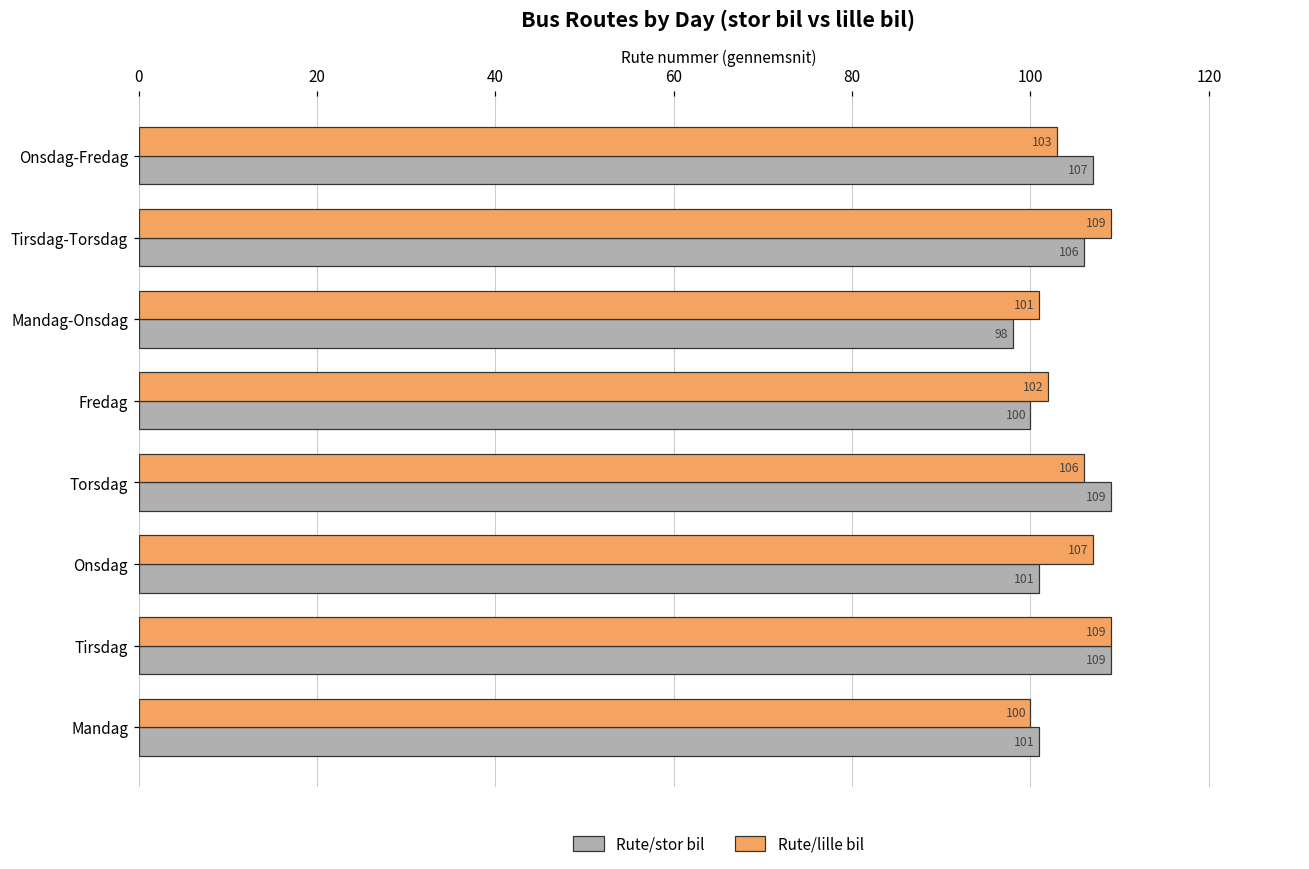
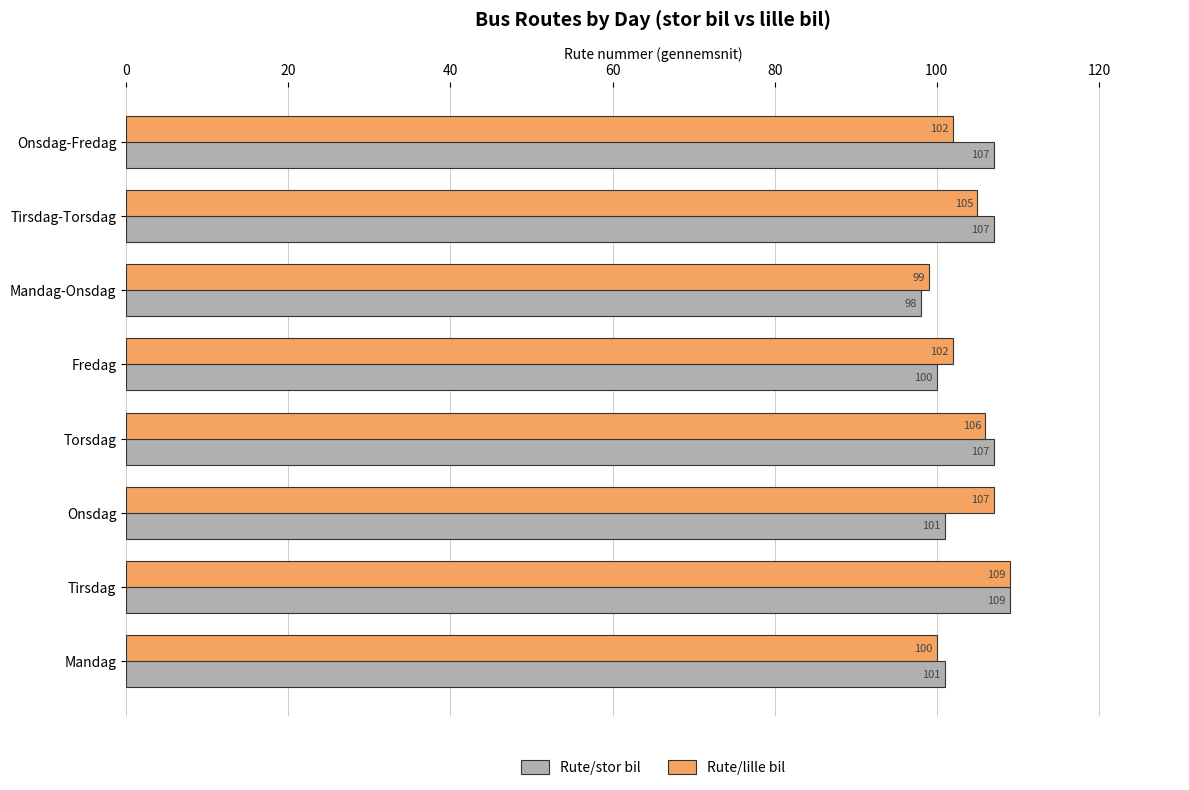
  {
    "Rute/stor bil": {
      "Onsdag-Fredag": 107,
-     "Tirsdag-Torsdag": 106,
+     "Tirsdag-Torsdag": 107,
      "Mandag-Onsdag": 98,
      "Fredag": 100,
-     "Torsdag": 109,
+     "Torsdag": 107,
      "Onsdag": 101,
      "Tirsdag": 109,
      "Mandag": 101
    },
    "Rute/lille bil": {
-     "Onsdag-Fredag": 103,
-     "Tirsdag-Torsdag": 109,
-     "Mandag-Onsdag": 101,
+     "Onsdag-Fredag": 102,
+     "Tirsdag-Torsdag": 105,
+     "Mandag-Onsdag": 99,
      "Fredag": 102,
      "Torsdag": 106,
      "Onsdag": 107,
      "Tirsdag": 109,
      "Mandag": 100
    }
  }
